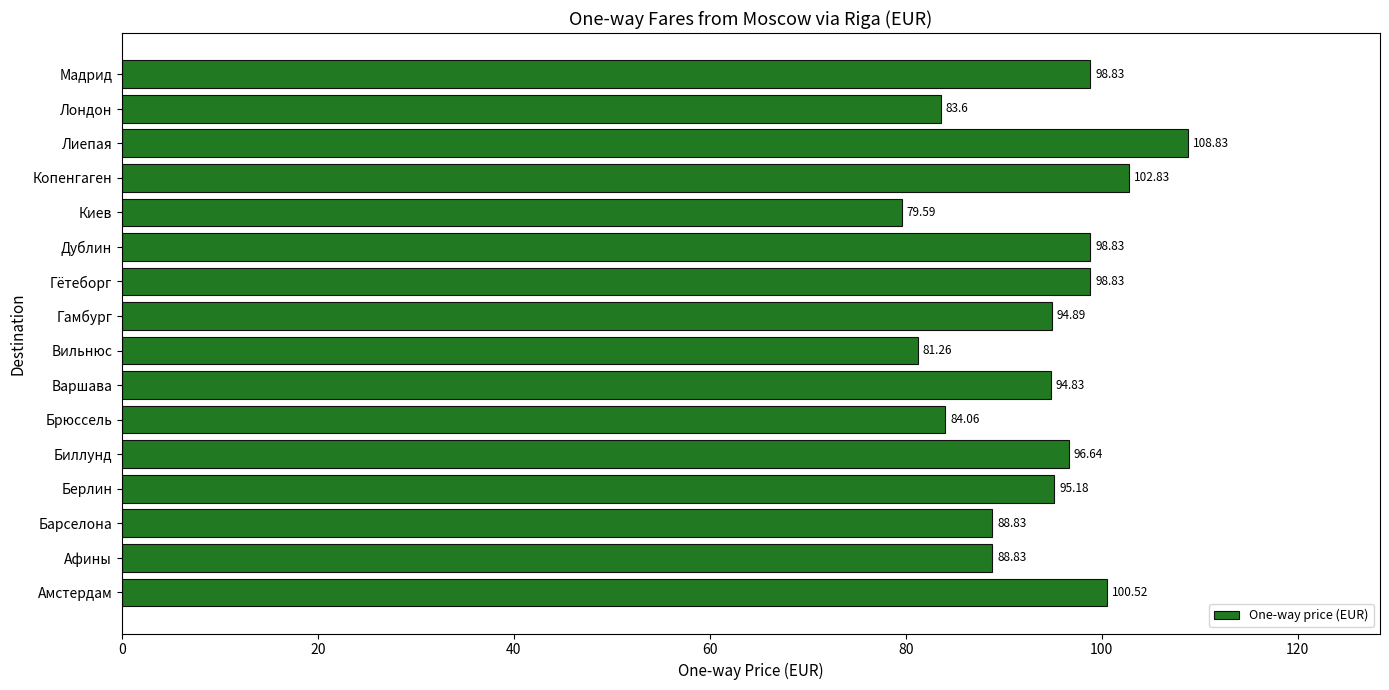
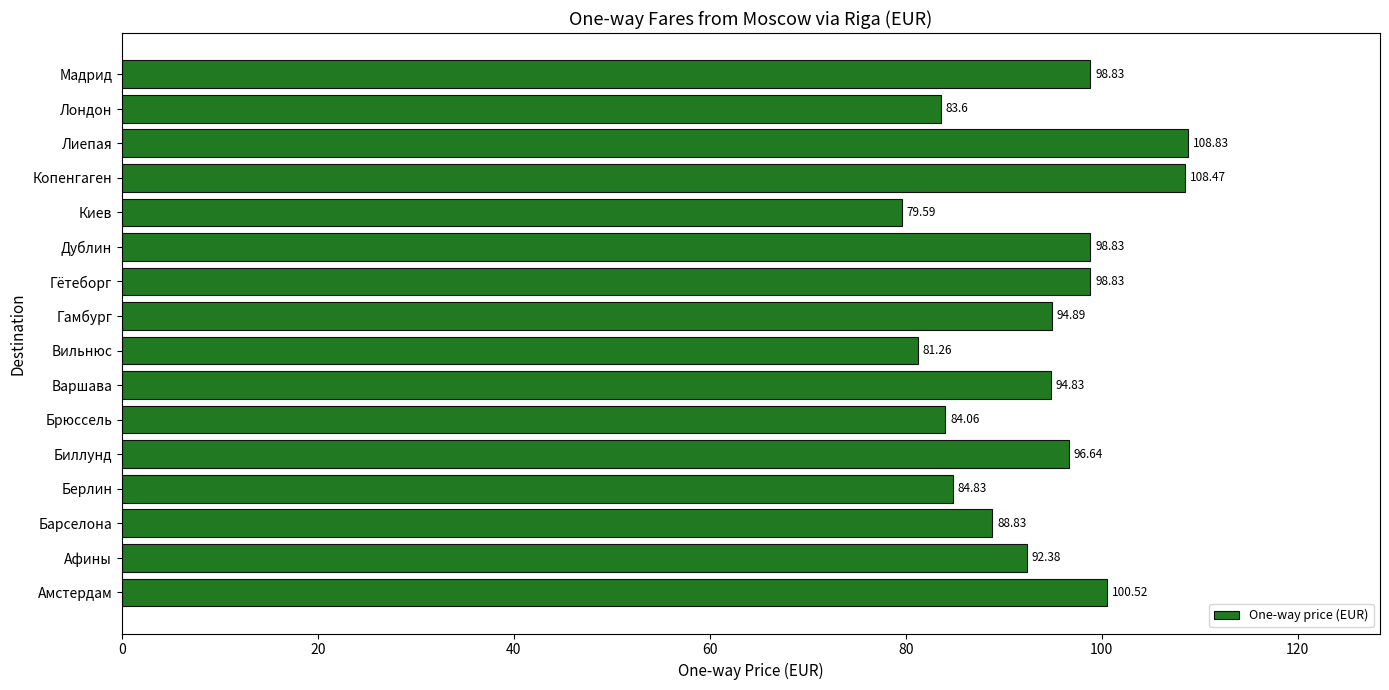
  {
    "Мадрид": 98.83,
    "Лондон": 83.6,
    "Лиепая": 108.83,
-   "Копенгаген": 102.83,
+   "Копенгаген": 108.47,
    "Киев": 79.59,
    "Дублин": 98.83,
    "Гётеборг": 98.83,
    "Гамбург": 94.89,
    "Вильнюс": 81.26,
    "Варшава": 94.83,
    "Брюссель": 84.06,
    "Биллунд": 96.64,
-   "Берлин": 95.18,
+   "Берлин": 84.83,
    "Барселона": 88.83,
-   "Афины": 88.83,
+   "Афины": 92.38,
    "Амстердам": 100.52
  }
